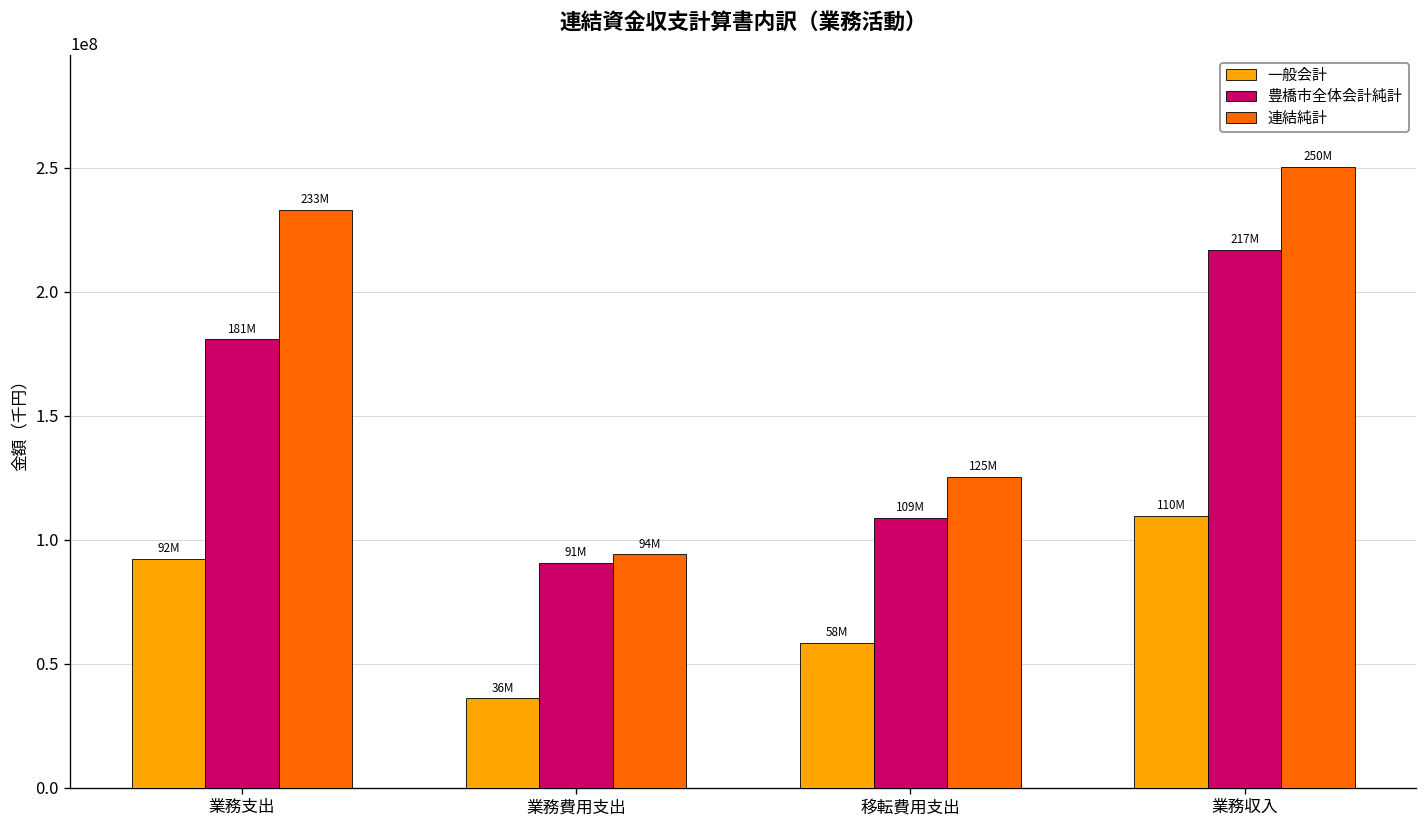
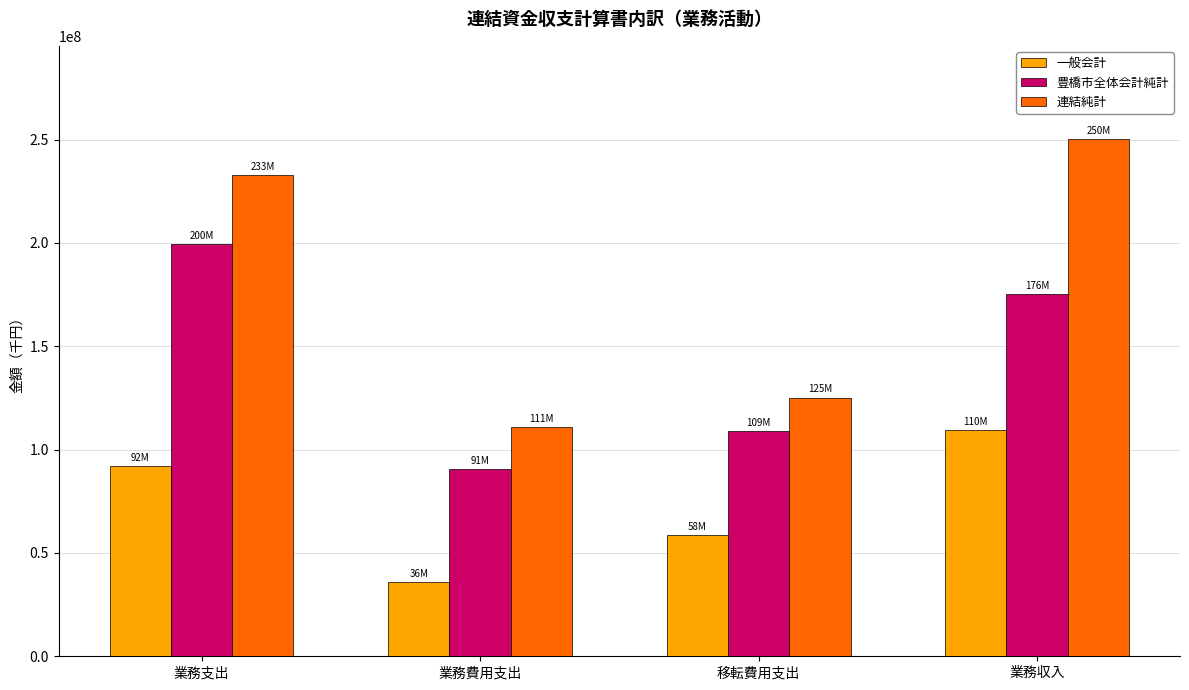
  {
    "一般会計": {
      "業務支出": "92M",
      "業務費用支出": "36M",
      "移転費用支出": "58M",
      "業務収入": "110M"
    },
    "豊橋市全体会計純計": {
-     "業務支出": "181M",
+     "業務支出": "200M",
      "業務費用支出": "91M",
      "移転費用支出": "109M",
-     "業務収入": "217M"
+     "業務収入": "176M"
    },
    "連結純計": {
      "業務支出": "233M",
-     "業務費用支出": "94M",
+     "業務費用支出": "111M",
      "移転費用支出": "125M",
      "業務収入": "250M"
    }
  }
